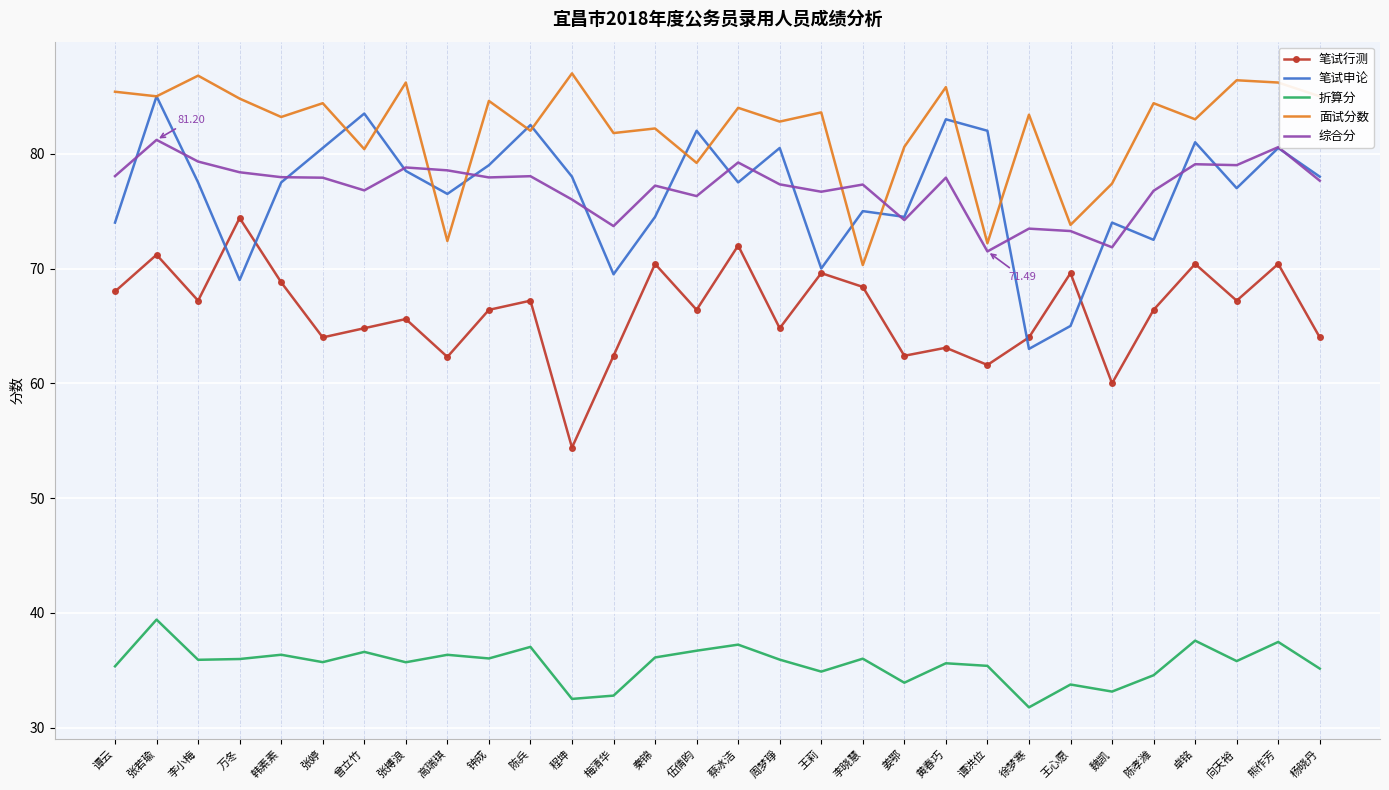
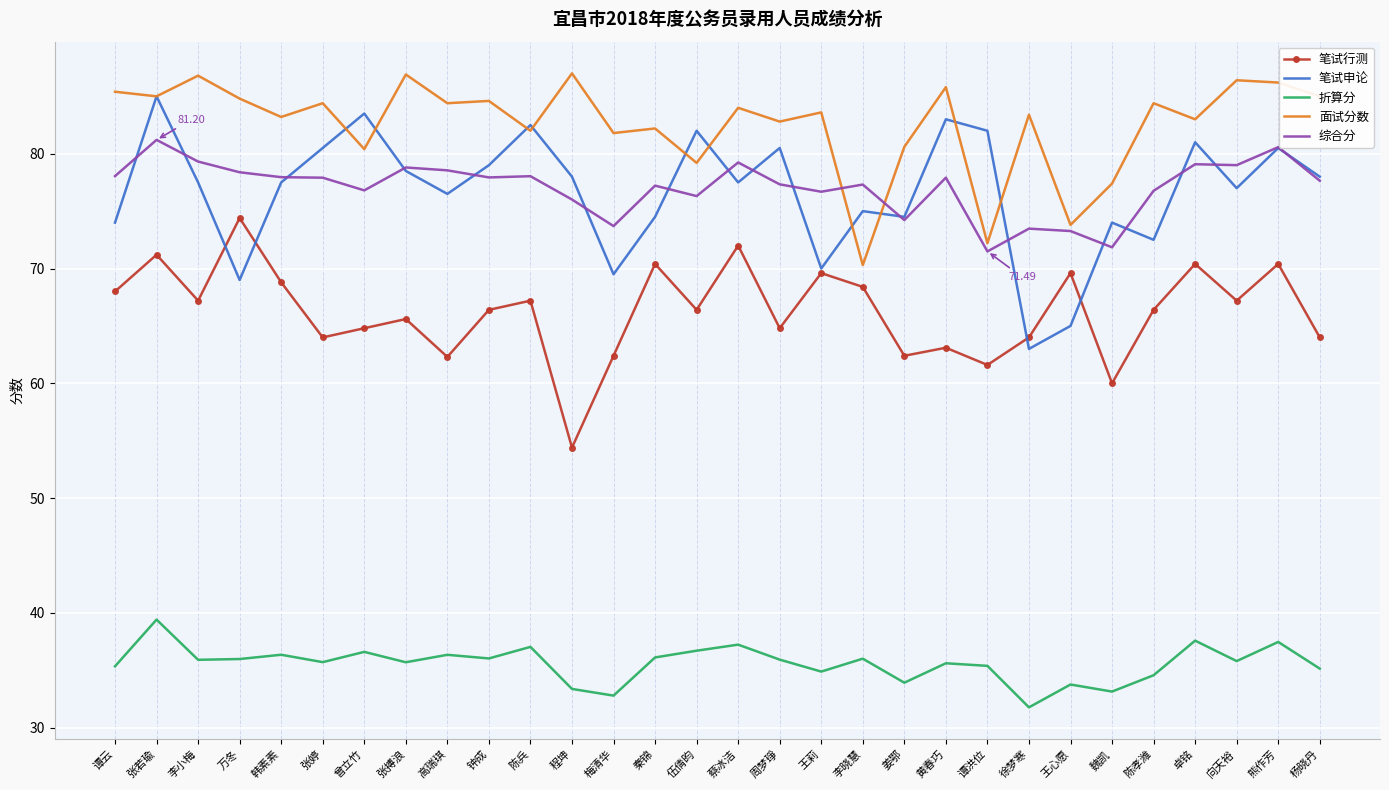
  {
    "笔试行测": {
      "谭云": 68.0,
      "张若瑜": 71.2,
      "李小梅": 67.2,
      "万冬": 74.4,
      "韩素素": 68.8,
      "张婷": 64.0,
      "曾立竹": 64.8,
      "张搏浪": 65.6,
      "高瑞琪": 62.3,
      "钟成": 66.4,
      "陈兵": 67.2,
      "程坤": 54.4,
      "梅清华": 62.4,
      "秦锦": 70.4,
      "伍倩昀": 66.4,
      "蔡冰洁": 72.0,
      "周梦琤": 64.8,
      "王莉": 69.6,
      "李晓慧": 68.4,
      "姜鄂": 62.4,
      "黄春巧": 63.1,
      "谭洪位": 61.6,
      "徐梦寒": 64.0,
      "王心愿": 69.6,
      "魏凯": 60.0,
      "陈孝潍": 66.4,
      "卓铭": 70.4,
      "向天裕": 67.2,
      "熊作芳": 70.4,
      "杨晓丹": 64.0
    },
    "笔试申论": {
      "谭云": 74.0,
      "李小梅": 77.5,
      "万冬": 69.0,
      "韩素素": 77.5,
      "张婷": 80.5,
      "曾立竹": 83.5,
      "张搏浪": 78.5,
      "高瑞琪": 76.5,
      "钟成": 79.0,
      "陈兵": 82.5,
      "程坤": 78.0,
      "梅清华": 69.5,
      "秦锦": 74.5,
      "伍倩昀": 82.0,
      "蔡冰洁": 77.5,
      "周梦琤": 80.5,
      "王莉": 70.0,
      "李晓慧": 75.0,
      "姜鄂": 74.5,
      "黄春巧": 83.0,
      "谭洪位": 82.0,
      "徐梦寒": 63.0,
      "王心愿": 65.0,
      "魏凯": 74.0,
      "陈孝潍": 72.5,
      "卓铭": 81.0,
      "向天裕": 77.0,
      "杨晓丹": 78.0
    },
    "折算分": {
      "谭云": 35.4,
      "张若瑜": 39.4,
      "李小梅": 35.9,
      "万冬": 36.0,
      "韩素素": 36.4,
      "张婷": 35.7,
      "曾立竹": 36.6,
      "张搏浪": 35.7,
      "高瑞琪": 36.4,
      "钟成": 36.0,
      "陈兵": 37.0,
-     "程坤": 32.5,
+     "程坤": 33.4,
      "梅清华": 32.8,
      "秦锦": 36.1,
      "伍倩昀": 36.7,
      "蔡冰洁": 37.2,
      "周梦琤": 35.9,
      "王莉": 34.9,
      "李晓慧": 36.0,
      "姜鄂": 33.9,
      "黄春巧": 35.6,
      "谭洪位": 35.4,
      "徐梦寒": 31.8,
      "王心愿": 33.8,
      "魏凯": 33.2,
      "陈孝潍": 34.6,
      "卓铭": 37.6,
      "向天裕": 35.8,
      "熊作芳": 37.5,
      "杨晓丹": 35.2
    },
    "面试分数": {
      "谭云": 85.4,
      "李小梅": 86.8,
      "万冬": 84.8,
      "韩素素": 83.2,
      "张婷": 84.4,
      "曾立竹": 80.4,
-     "张搏浪": 86.2,
-     "高瑞琪": 72.4,
+     "张搏浪": 86.9,
+     "高瑞琪": 84.4,
      "钟成": 84.6,
      "陈兵": 82.0,
      "程坤": 87.0,
      "梅清华": 81.8,
      "秦锦": 82.2,
      "伍倩昀": 79.2,
      "蔡冰洁": 84.0,
      "周梦琤": 82.8,
      "王莉": 83.6,
      "李晓慧": 70.3,
      "姜鄂": 80.6,
      "黄春巧": 85.8,
      "谭洪位": 72.2,
      "徐梦寒": 83.4,
      "王心愿": 73.8,
      "魏凯": 77.4,
      "陈孝潍": 84.4,
      "卓铭": 83.0,
      "向天裕": 86.4,
      "熊作芳": 86.2
    },
    "综合分": {
      "张若瑜": 81.20,
      "谭洪位": 71.49
    }
  }
